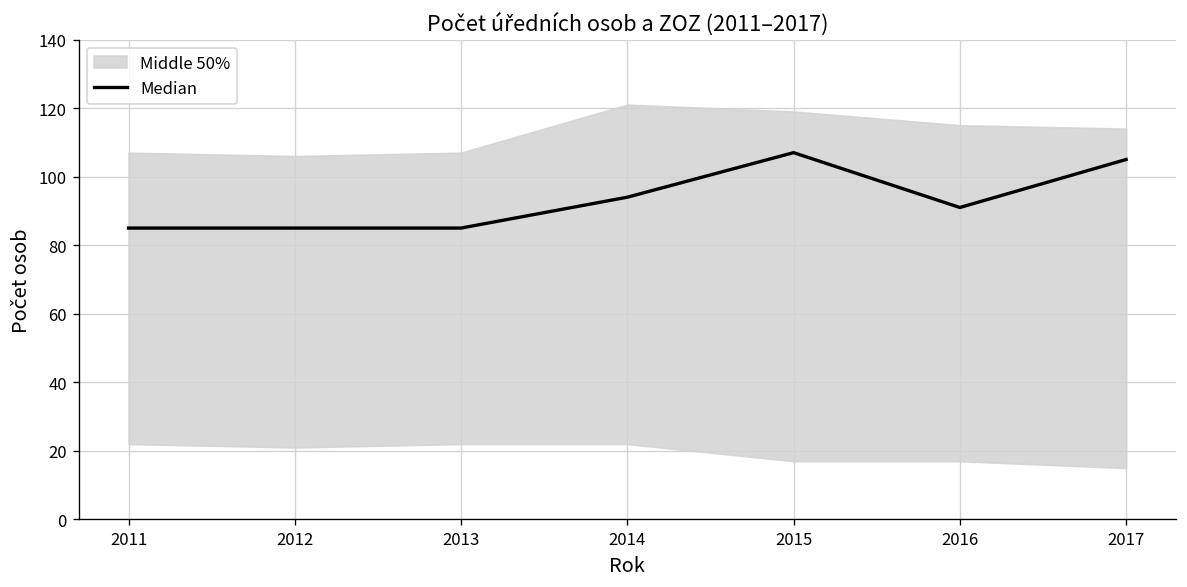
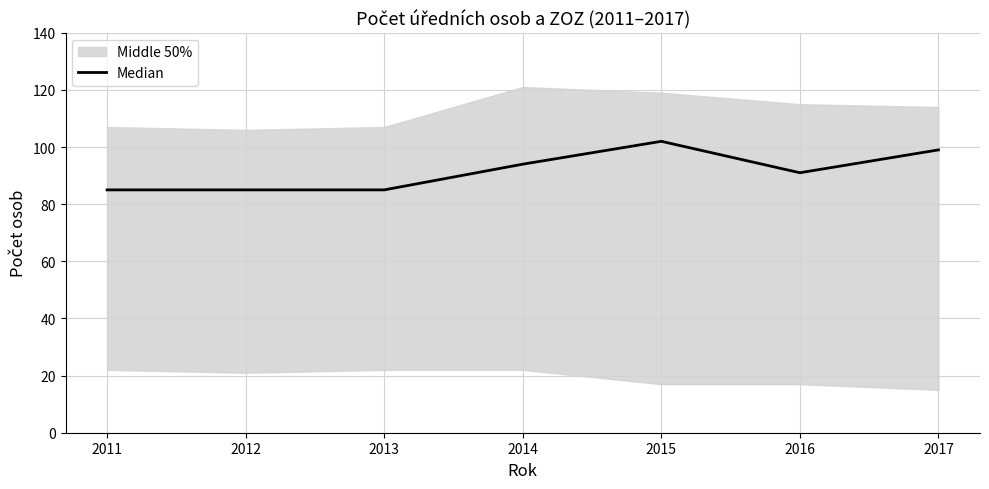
  {
    "Median": {
      "2011": 85,
      "2012": 85,
      "2013": 85,
      "2014": 94,
-     "2015": 107,
+     "2015": 102,
      "2016": 91,
-     "2017": 105
+     "2017": 99
    }
  }
